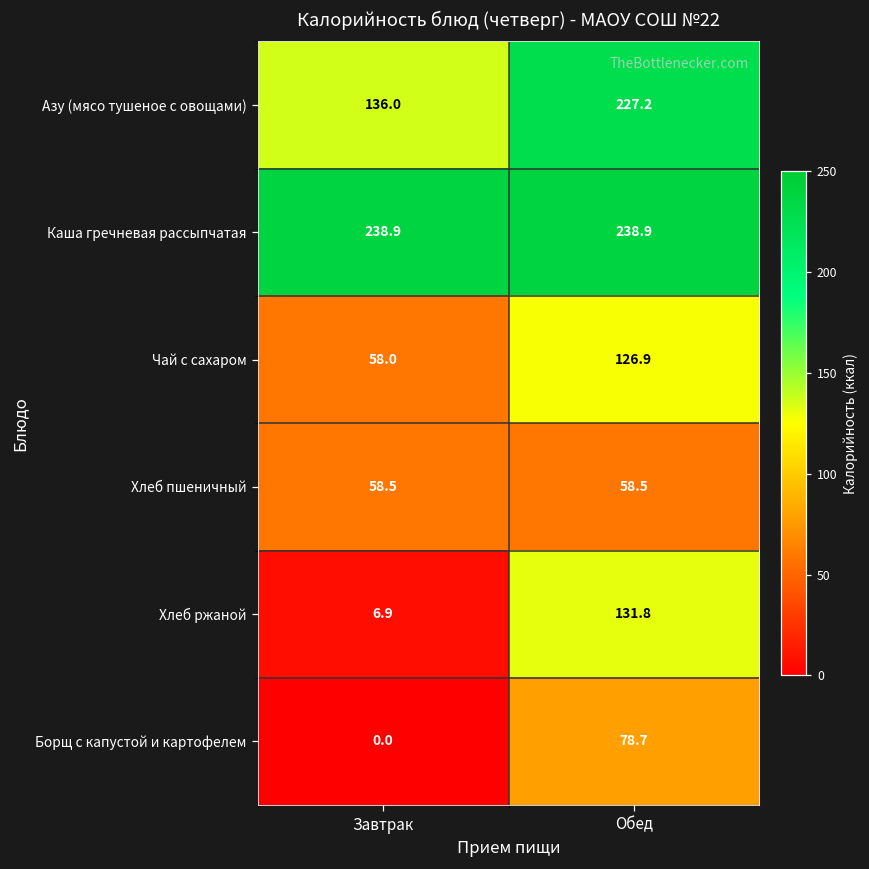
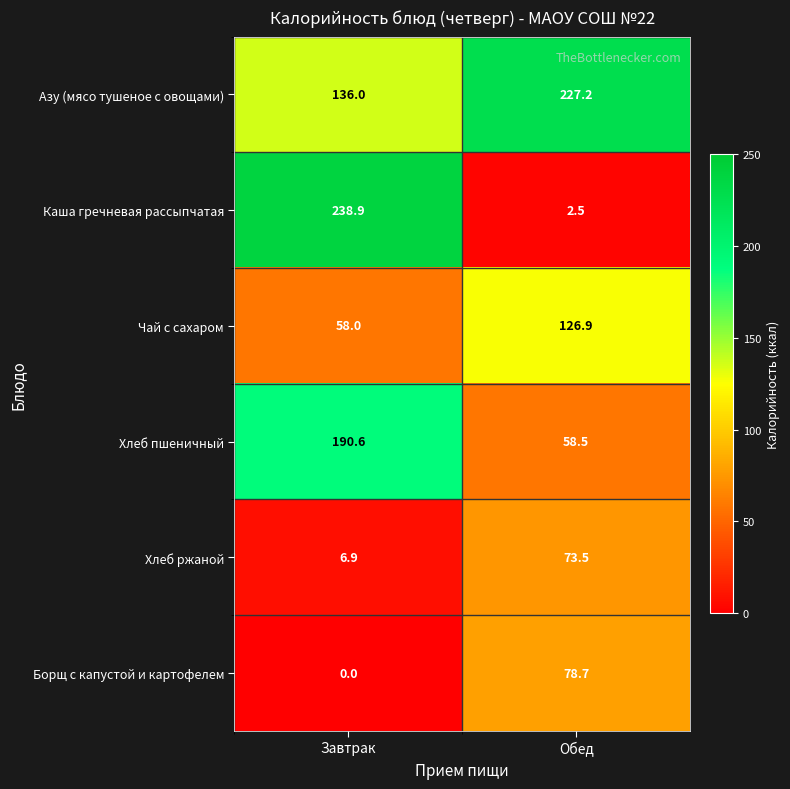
  {
    "Азу (мясо тушеное с овощами)": {
      "Завтрак": 136.0
    },
    "Каша гречневая рассыпчатая": {
      "Завтрак": 238.9,
-     "Обед": 238.9
+     "Обед": 2.5
    },
    "Чай с сахаром": {
      "Завтрак": 58.0,
      "Обед": 126.9
    },
    "Хлеб пшеничный": {
-     "Завтрак": 58.5,
+     "Завтрак": 190.6,
      "Обед": 58.5
    },
    "Хлеб ржаной": {
      "Завтрак": 6.9,
-     "Обед": 131.8
+     "Обед": 73.5
    },
    "Борщ с капустой и картофелем": {
      "Завтрак": 0.0,
      "Обед": 78.7
    }
  }
